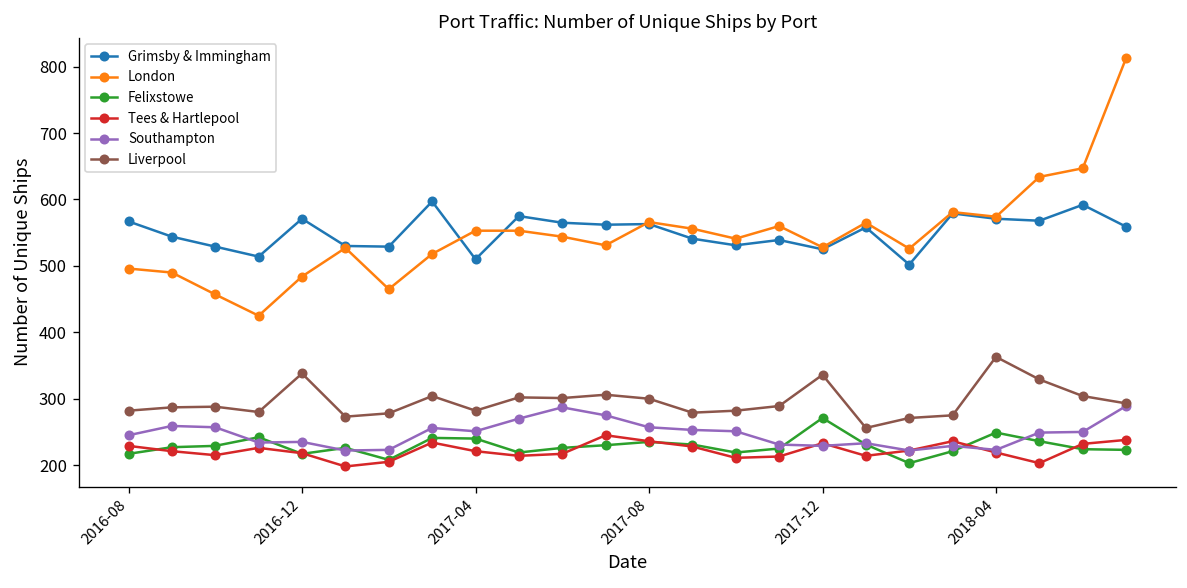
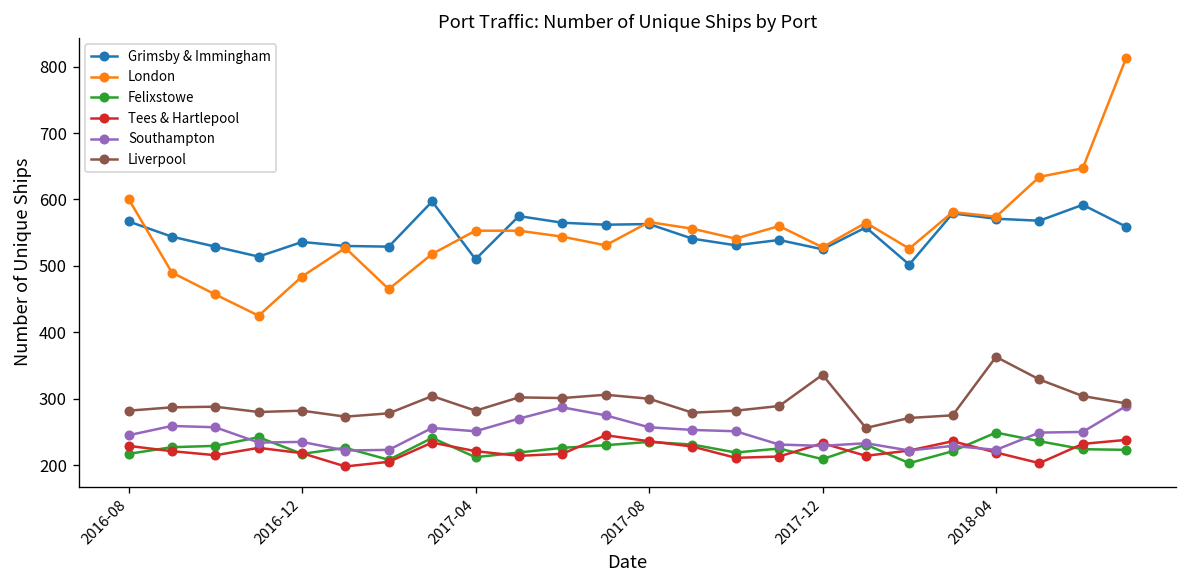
  {
    "Grimsby & Immingham": {
      "2016-08": 570,
-     "2016-12": 570,
+     "2016-12": 540,
      "2017-04": 510
    },
    "London": {
-     "2016-08": 500,
+     "2016-08": 600,
      "2016-12": 480,
      "2017-04": 550
    },
    "Felixstowe": {
      "2016-08": 220,
-     "2017-04": 240,
-     "2017-12": 270,
+     "2017-04": 210,
+     "2017-12": 210,
      "2018-04": 250
    },
    "Tees & Hartlepool": {
      "2016-08": 230,
      "2017-04": 220
    },
    "Southampton": {
      "2016-08": 250,
      "2016-12": 240,
      "2017-04": 250,
      "2017-08": 260
    },
    "Liverpool": {
      "2016-08": 280,
-     "2016-12": 340,
+     "2016-12": 280,
      "2017-04": 280,
      "2017-08": 300,
      "2017-12": 340,
      "2018-04": 360
    }
  }
